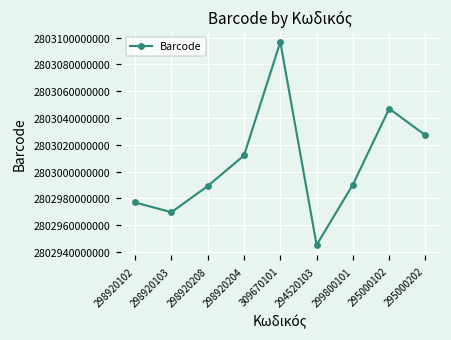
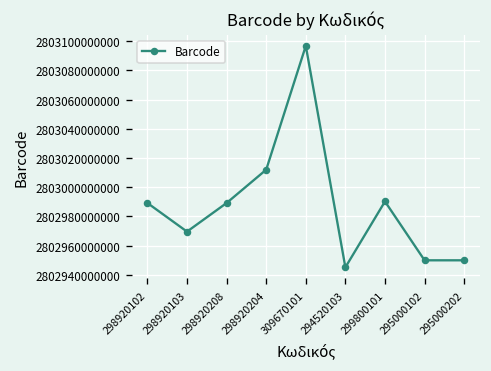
  {
-   "298920102": 2802977000000,
+   "298920102": 2802989000000,
    "298920103": 2802970000000,
    "298920208": 2802989000000,
    "298920204": 2803012000000,
    "309670101": 2803097000000,
    "294520103": 2802945000000,
    "299800101": 2802990000000,
-   "295000102": 2803047000000,
-   "295000202": 2803027000000
+   "295000102": 2802950000000,
+   "295000202": 2802950000000
  }
